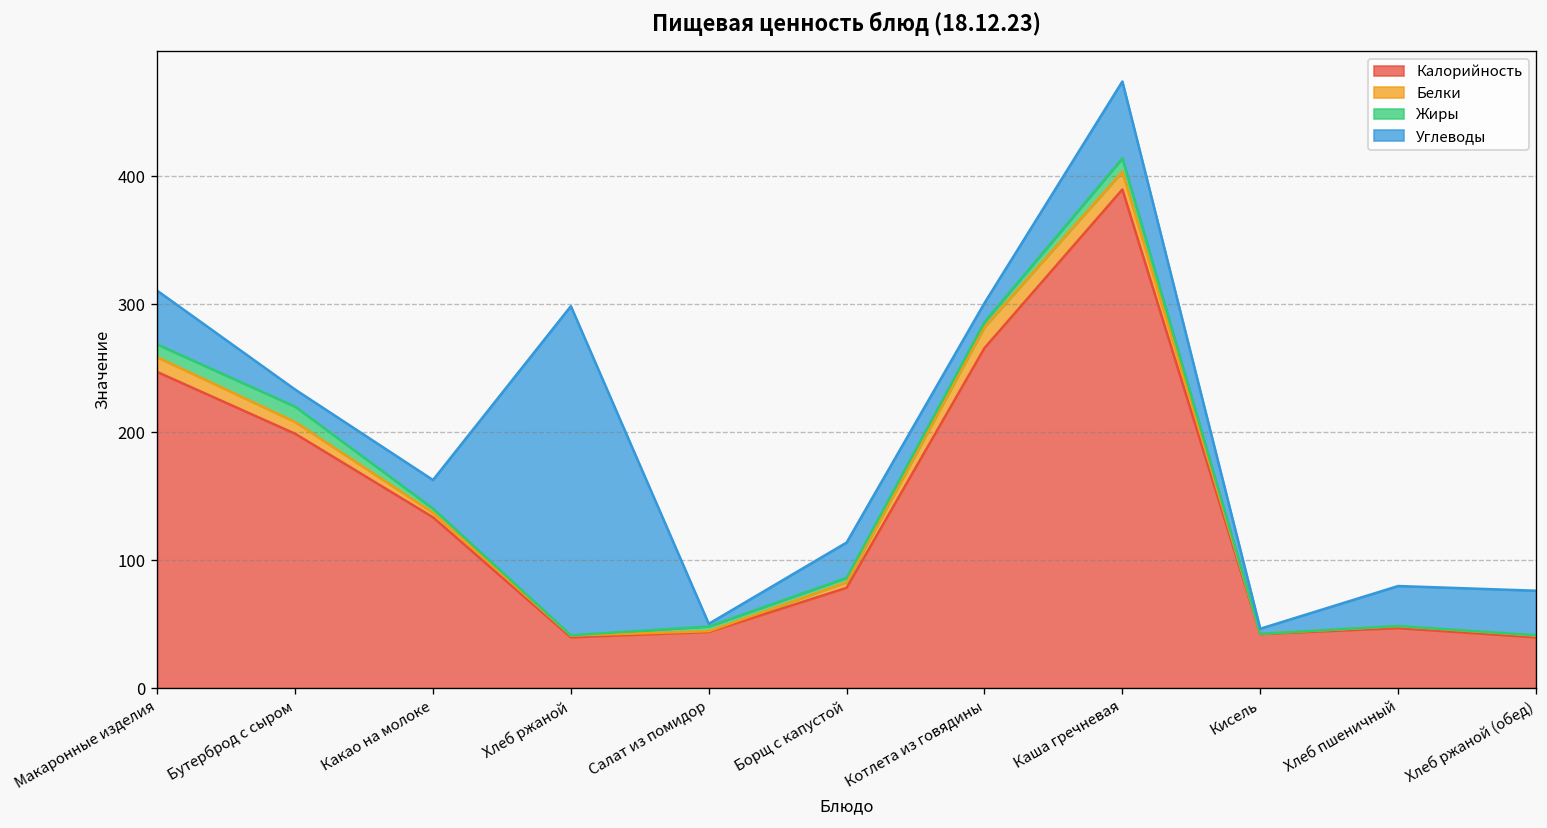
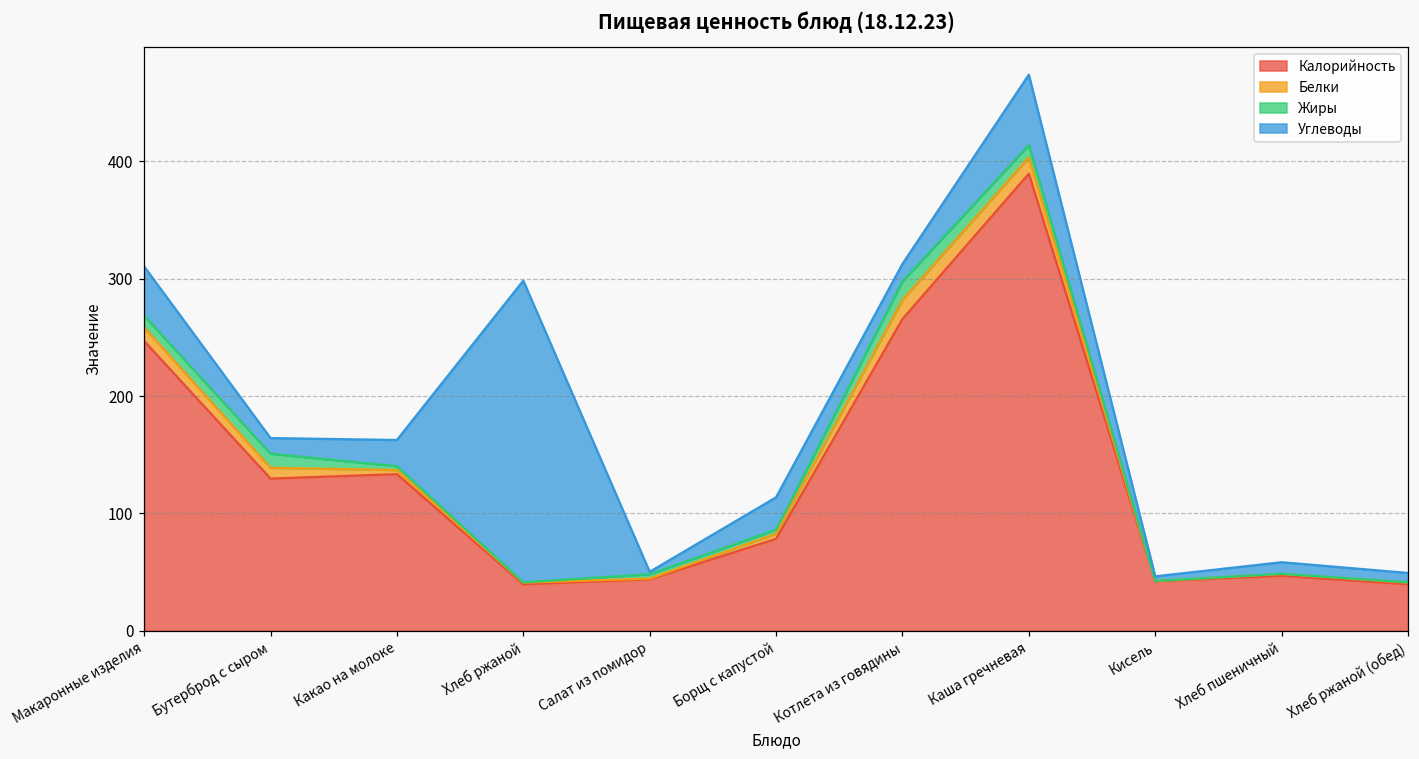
  {
    "Калорийность": {
      "Макаронные изделия": 247,
-     "Бутерброд с сыром": 199,
+     "Бутерброд с сыром": 130,
      "Какао на молоке": 133,
      "Борщ с капустой": 78,
      "Котлета из говядины": 266,
      "Каша гречневая": 390
    },
    "Белки": {
      "Макаронные изделия": 12,
      "Бутерброд с сыром": 9,
      "Какао на молоке": 4,
      "Борщ с капустой": 4,
      "Котлета из говядины": 16,
      "Каша гречневая": 14
    },
    "Жиры": {
      "Макаронные изделия": 10,
      "Бутерброд с сыром": 12,
      "Какао на молоке": 3,
      "Борщ с капустой": 3,
-     "Котлета из говядины": 4,
+     "Котлета из говядины": 16,
      "Каша гречневая": 11
    },
    "Углеводы": {
      "Макаронные изделия": 42,
      "Бутерброд с сыром": 13,
      "Какао на молоке": 22,
      "Хлеб ржаной": 257,
      "Борщ с капустой": 28,
      "Котлета из говядины": 15,
      "Каша гречневая": 60,
      "Кисель": 4,
-     "Хлеб пшеничный": 31,
-     "Хлеб ржаной (обед)": 35
+     "Хлеб пшеничный": 10,
+     "Хлеб ржаной (обед)": 8
    }
  }
